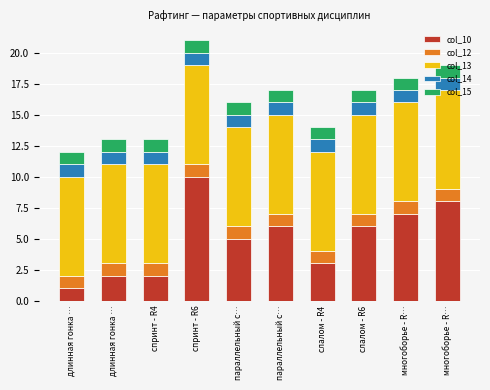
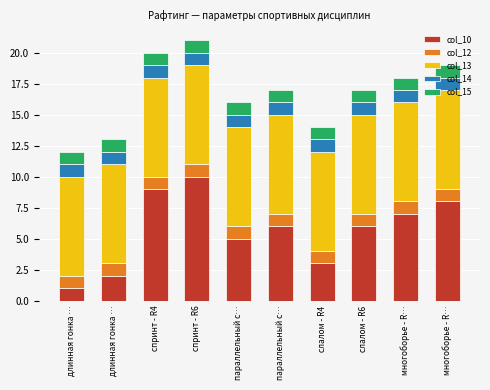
  {
    "col_10": {
-     "спринт - R4": 2,
+     "спринт - R4": 9,
      "спринт - R6": 10,
      "слалом - R4": 3,
      "слалом - R6": 6
    },
    "col_12": {
      "спринт - R4": 1,
      "спринт - R6": 1,
      "слалом - R4": 1,
      "слалом - R6": 1
    },
    "col_13": {
      "спринт - R4": 8,
      "спринт - R6": 8,
      "слалом - R4": 8,
      "слалом - R6": 8
    },
    "col_14": {
      "спринт - R4": 1,
      "спринт - R6": 1,
      "слалом - R4": 1,
      "слалом - R6": 1
    },
    "col_15": {
      "спринт - R4": 1,
      "спринт - R6": 1,
      "слалом - R4": 1,
      "слалом - R6": 1
    }
  }
